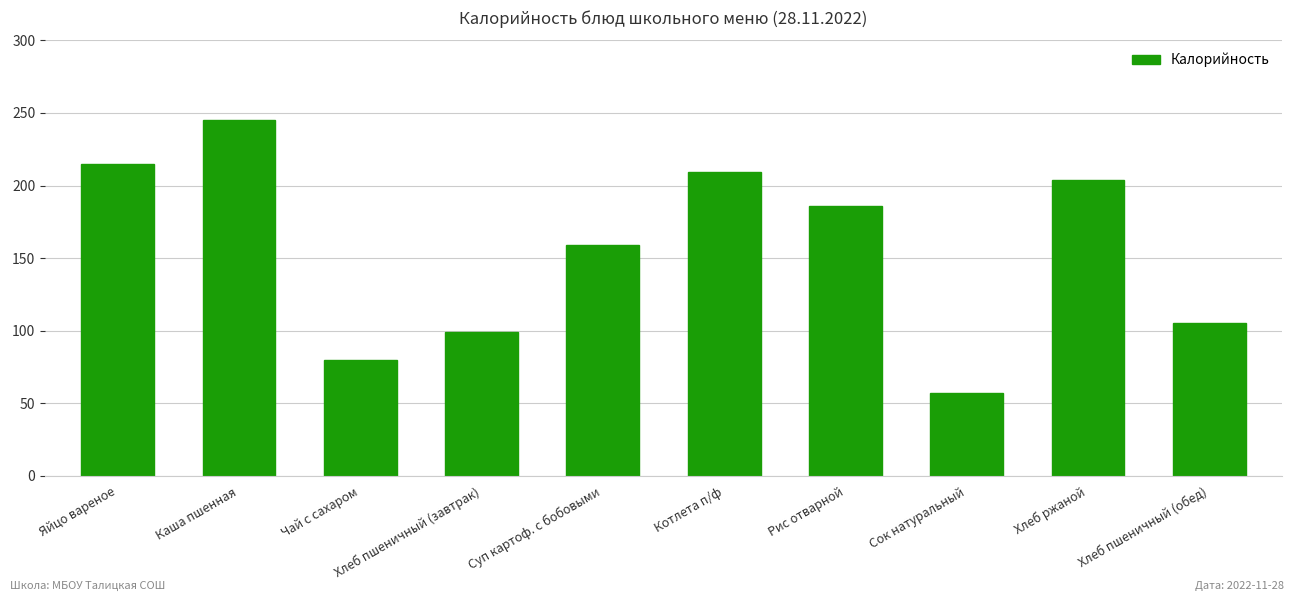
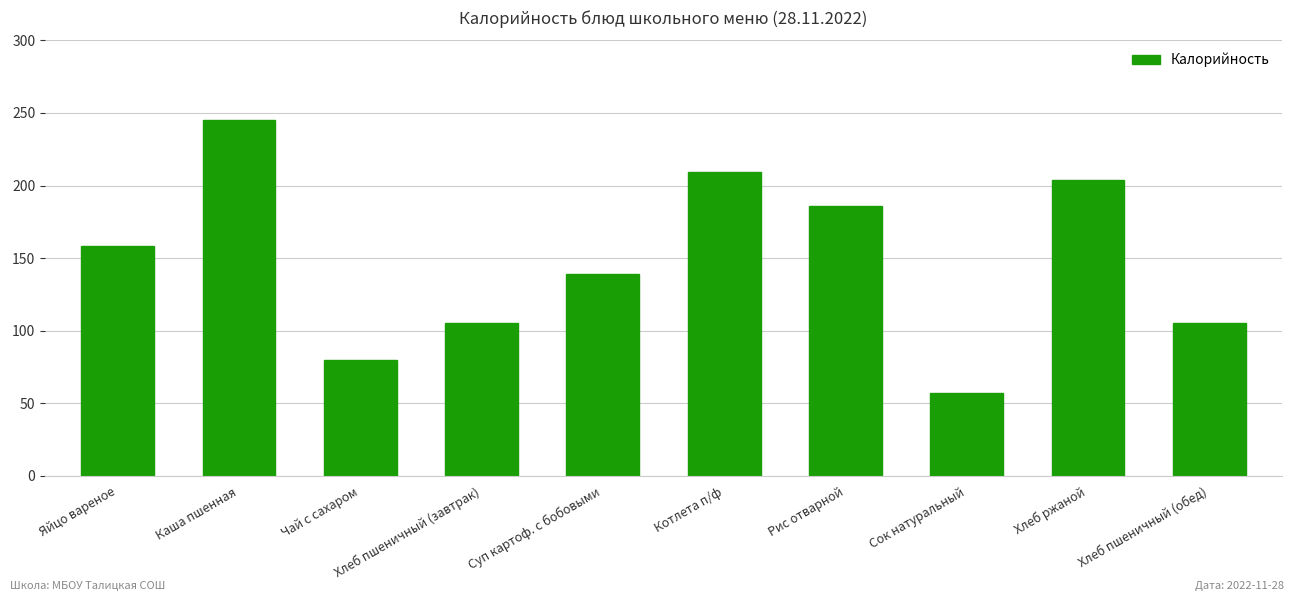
  {
-   "Яйцо вареное": 215,
+   "Яйцо вареное": 158,
    "Каша пшенная": 245,
    "Чай с сахаром": 80,
-   "Хлеб пшеничный (завтрак)": 99,
-   "Суп картоф. с бобовыми": 159,
+   "Хлеб пшеничный (завтрак)": 105,
+   "Суп картоф. с бобовыми": 139,
    "Котлета п/ф": 209,
    "Рис отварной": 186,
    "Сок натуральный": 57,
    "Хлеб ржаной": 204,
    "Хлеб пшеничный (обед)": 105
  }
